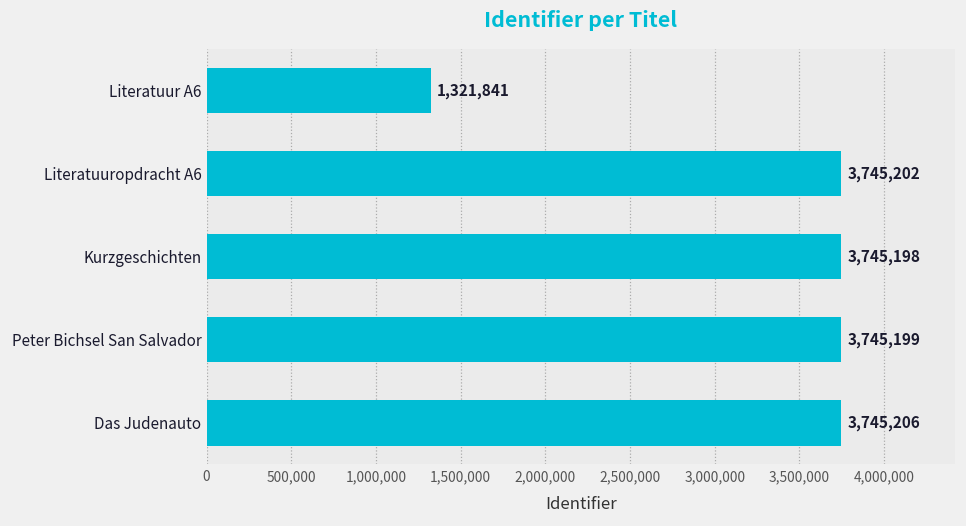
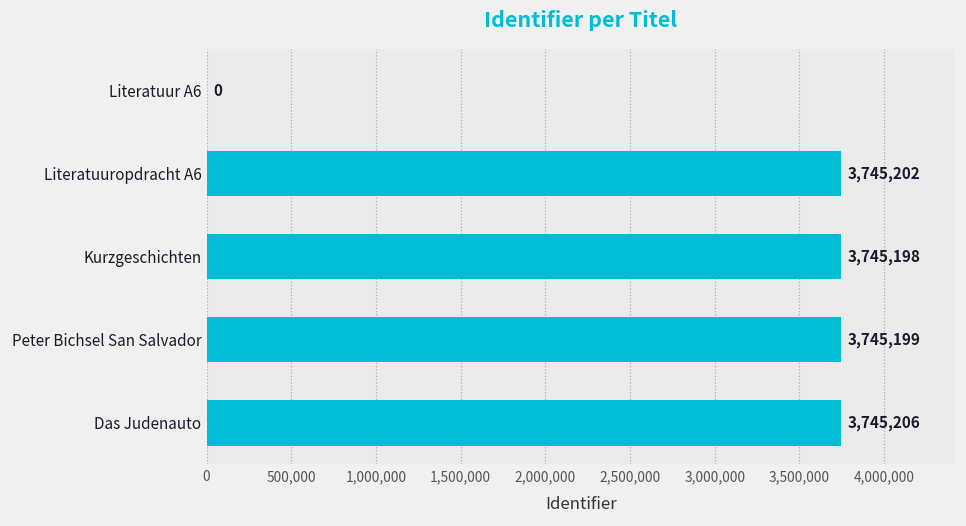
  {
-   "Literatuur A6": "1,321,841",
+   "Literatuur A6": "0",
    "Literatuuropdracht A6": "3,745,202",
    "Kurzgeschichten": "3,745,198",
    "Peter Bichsel San Salvador": "3,745,199",
    "Das Judenauto": "3,745,206"
  }
